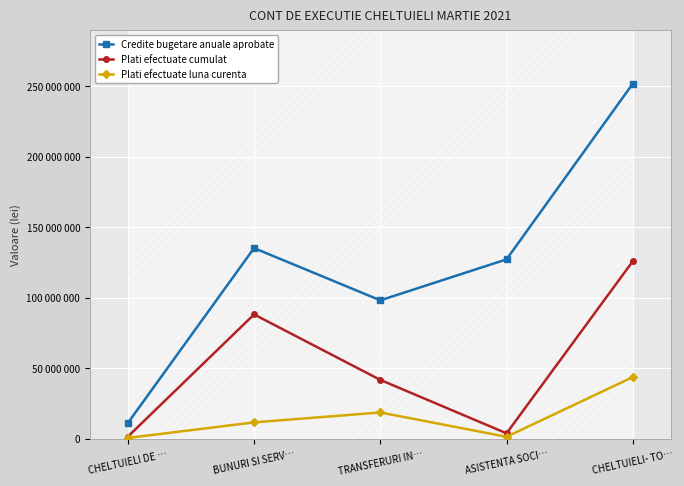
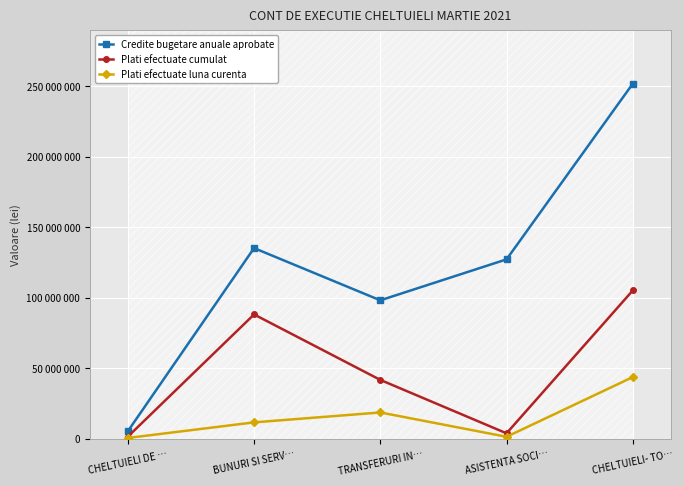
  {
    "Credite bugetare anuale aprobate": {
-     "CHELTUIELI DE …": 11000000,
+     "CHELTUIELI DE …": 5000000,
      "BUNURI SI SERV…": 135000000,
      "TRANSFERURI IN…": 98000000,
      "ASISTENTA SOCI…": 127000000,
      "CHELTUIELI- TO…": 252000000
    },
    "Plati efectuate cumulat": {
      "BUNURI SI SERV…": 88000000,
      "TRANSFERURI IN…": 42000000,
      "ASISTENTA SOCI…": 4000000,
-     "CHELTUIELI- TO…": 126000000
+     "CHELTUIELI- TO…": 105000000
    },
    "Plati efectuate luna curenta": {
      "BUNURI SI SERV…": 11000000,
      "TRANSFERURI IN…": 18000000,
      "ASISTENTA SOCI…": 1000000,
      "CHELTUIELI- TO…": 44000000
    }
  }
